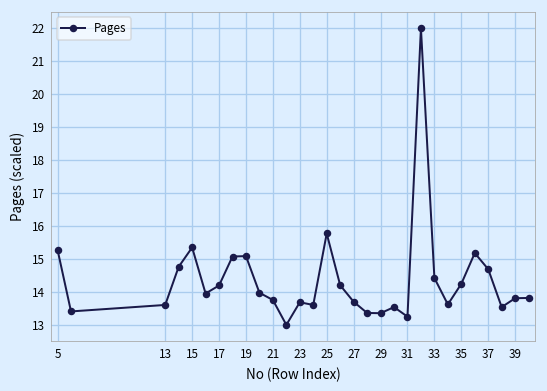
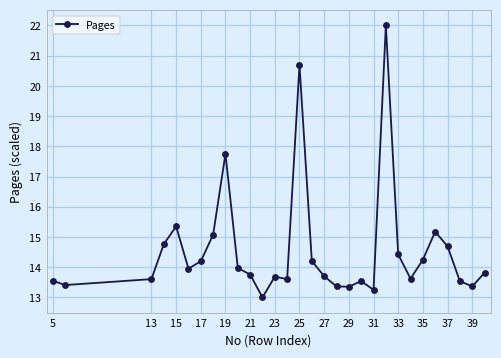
  {
-   "5": 15.3,
+   "5": 13.6,
    "13": 13.6,
    "15": 15.3,
    "17": 14.2,
-   "19": 15.1,
+   "19": 17.7,
    "21": 13.8,
    "23": 13.7,
-   "25": 15.8,
+   "25": 20.7,
    "27": 13.7,
    "29": 13.4,
    "31": 13.3,
    "33": 14.4,
    "35": 14.2,
    "37": 14.7,
-   "39": 13.8
+   "39": 13.4
  }
